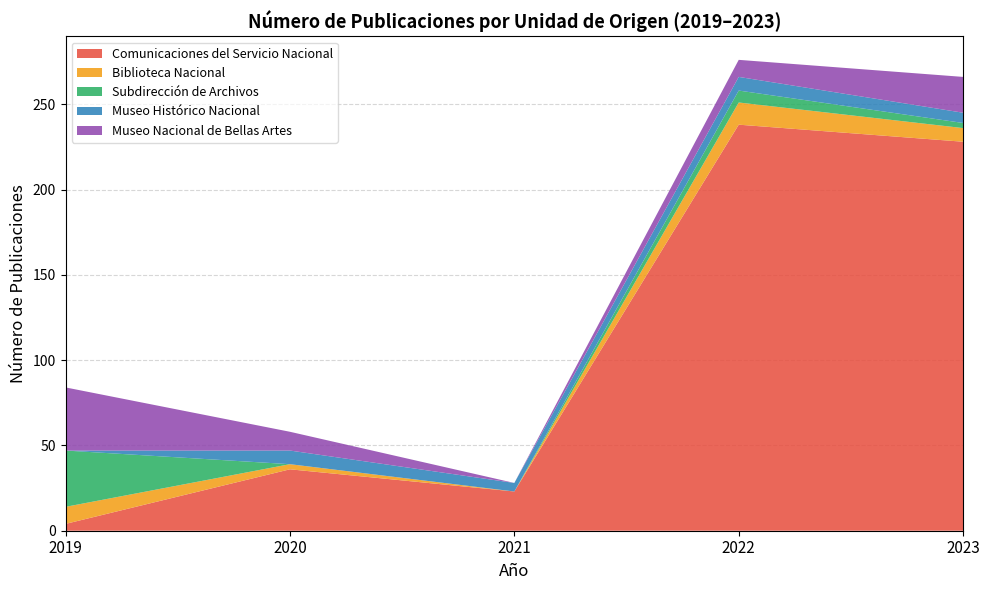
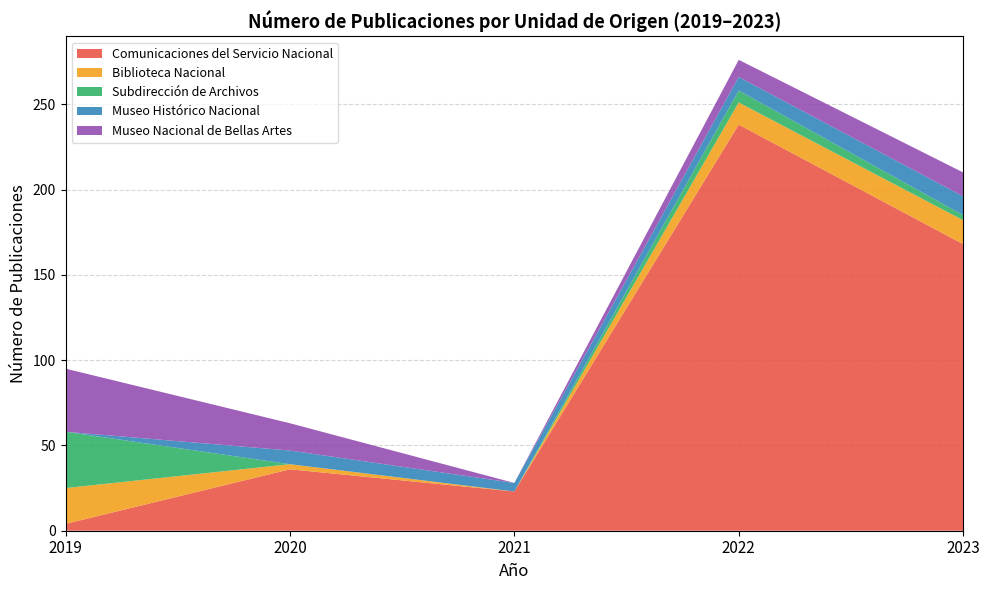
  {
    "Comunicaciones del Servicio Nacional": {
      "2019": 4,
      "2020": 36,
      "2022": 238,
-     "2023": 228
+     "2023": 168
    },
    "Biblioteca Nacional": {
-     "2019": 10,
+     "2019": 21,
      "2022": 13,
-     "2023": 8
+     "2023": 14
    },
    "Subdirección de Archivos": {
      "2022": 7,
      "2023": 3
    },
    "Museo Histórico Nacional": {
      "2020": 8,
      "2022": 8,
-     "2023": 6
+     "2023": 11
    },
    "Museo Nacional de Bellas Artes": {
      "2019": 37,
-     "2020": 11,
+     "2020": 16,
      "2022": 10,
-     "2023": 21
+     "2023": 14
    }
  }
